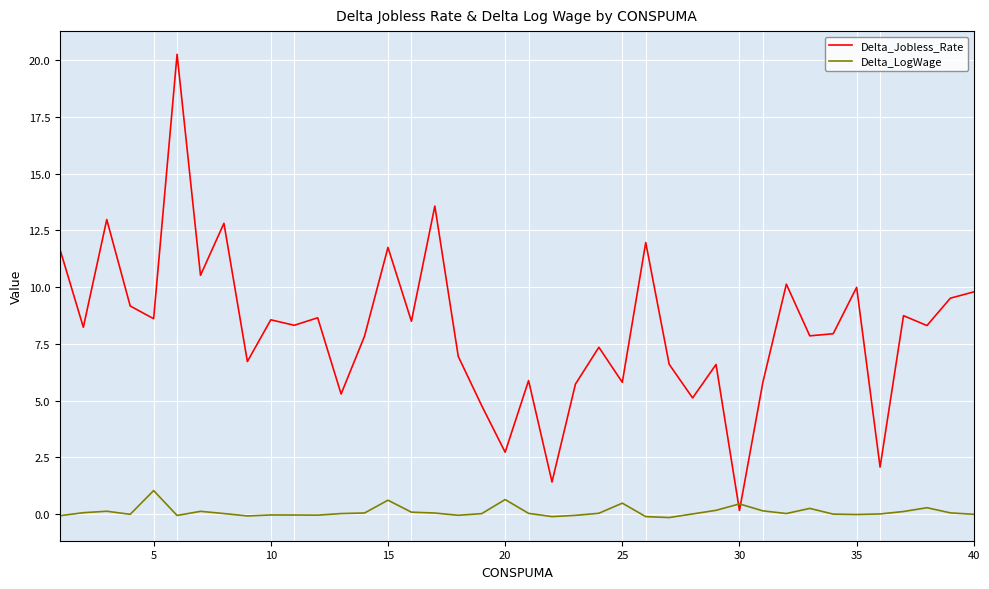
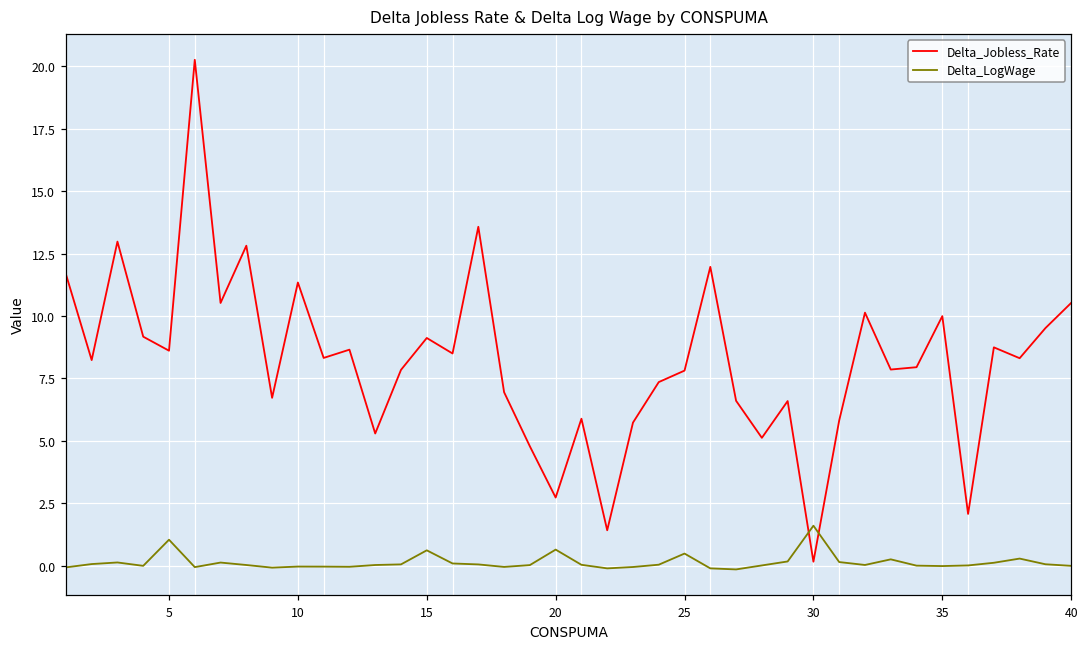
  {
    "Delta_Jobless_Rate": {
      "5": 8.6,
-     "10": 8.6,
-     "15": 11.8,
+     "10": 11.3,
+     "15": 9.1,
      "20": 2.7,
-     "25": 5.8,
+     "25": 7.8,
      "30": 0.2,
      "35": 10.0,
-     "40": 9.8
+     "40": 10.5
    },
    "Delta_LogWage": {
      "5": 1.0,
      "10": 0.0,
      "15": 0.6,
      "20": 0.6,
      "25": 0.5,
-     "30": 0.4,
+     "30": 1.6,
      "35": 0.0,
      "40": 0.0
    }
  }
